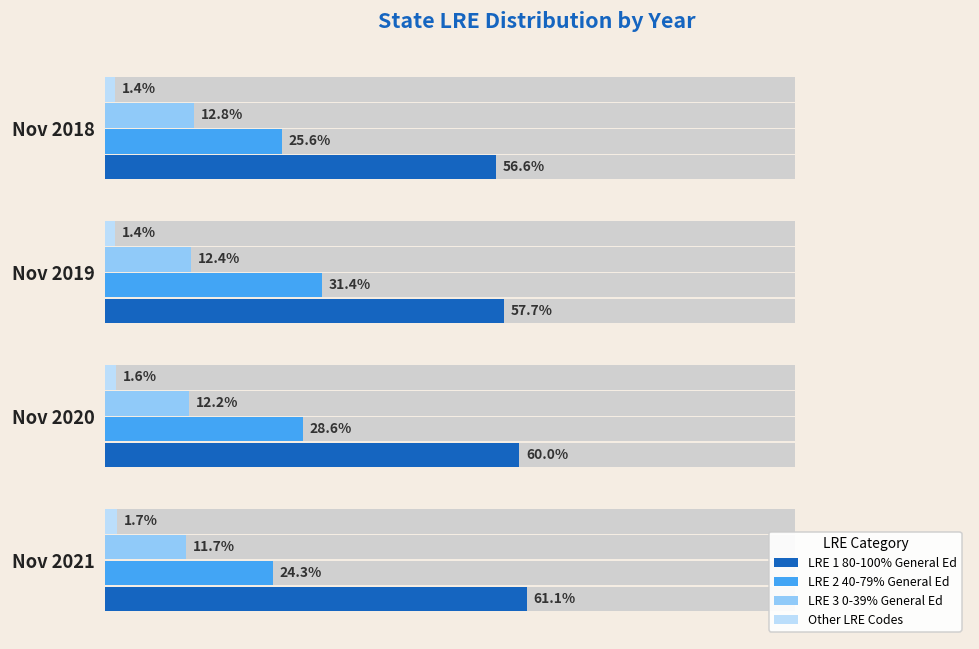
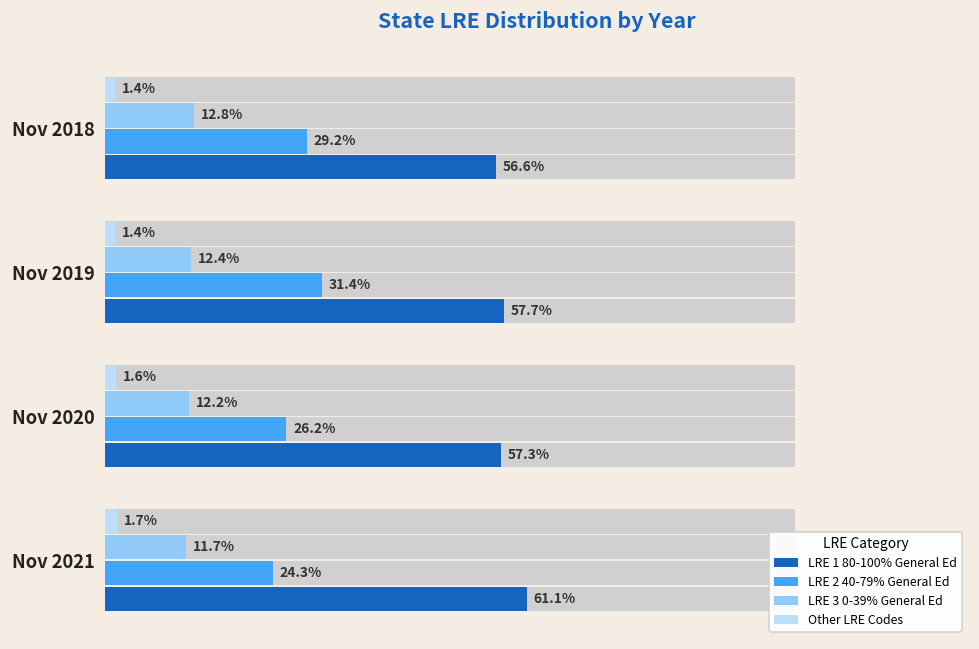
  {
    "LRE 1 80-100% General Ed": {
-     "Nov 2020": "60.0%"
+     "Nov 2020": "57.3%"
    },
    "LRE 2 40-79% General Ed": {
-     "Nov 2018": "25.6%",
-     "Nov 2020": "28.6%"
+     "Nov 2018": "29.2%",
+     "Nov 2020": "26.2%"
    }
  }
